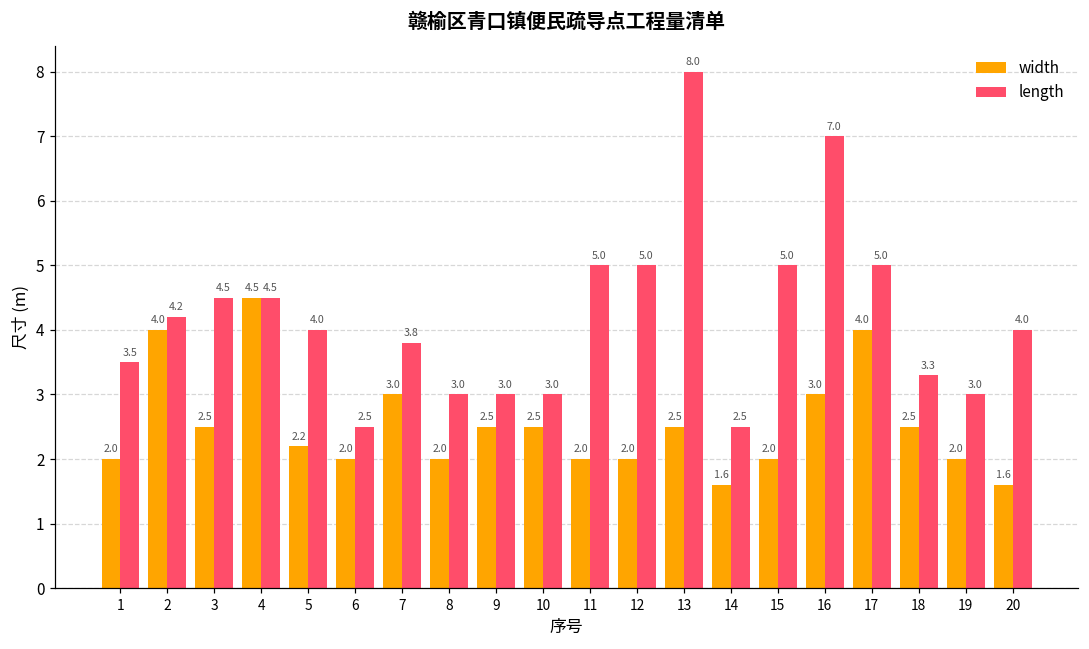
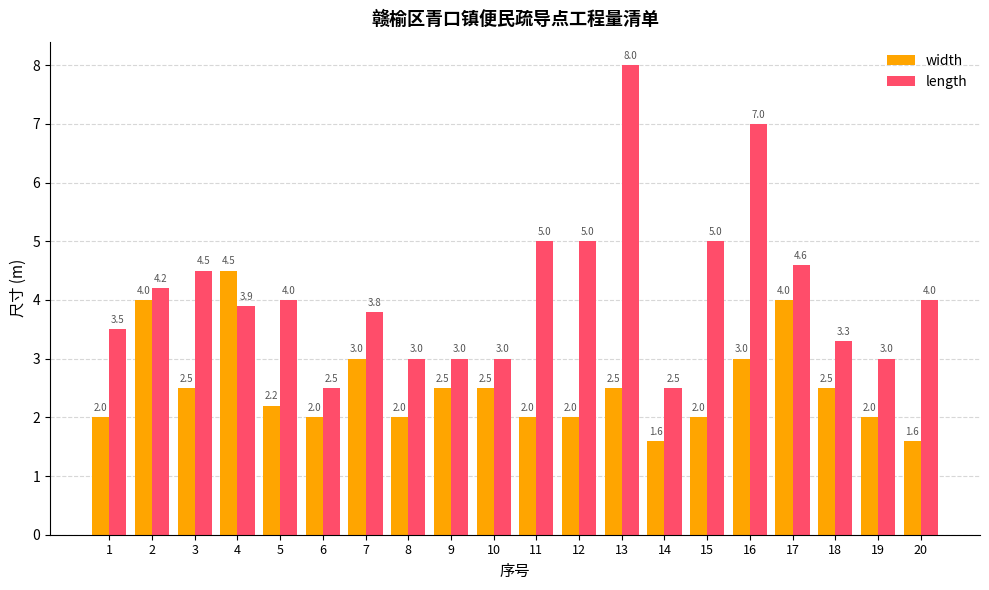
  {
    "width": {
      "1": 2.0,
      "2": 4.0,
      "3": 2.5,
      "4": 4.5,
      "5": 2.2,
      "6": 2.0,
      "7": 3.0,
      "8": 2.0,
      "9": 2.5,
      "10": 2.5,
      "11": 2.0,
      "12": 2.0,
      "13": 2.5,
      "14": 1.6,
      "15": 2.0,
      "16": 3.0,
      "17": 4.0,
      "18": 2.5,
      "19": 2.0,
      "20": 1.6
    },
    "length": {
      "1": 3.5,
      "2": 4.2,
      "3": 4.5,
-     "4": 4.5,
+     "4": 3.9,
      "5": 4.0,
      "6": 2.5,
      "7": 3.8,
      "8": 3.0,
      "9": 3.0,
      "10": 3.0,
      "11": 5.0,
      "12": 5.0,
      "13": 8.0,
      "14": 2.5,
      "15": 5.0,
      "16": 7.0,
-     "17": 5.0,
+     "17": 4.6,
      "18": 3.3,
      "19": 3.0,
      "20": 4.0
    }
  }
